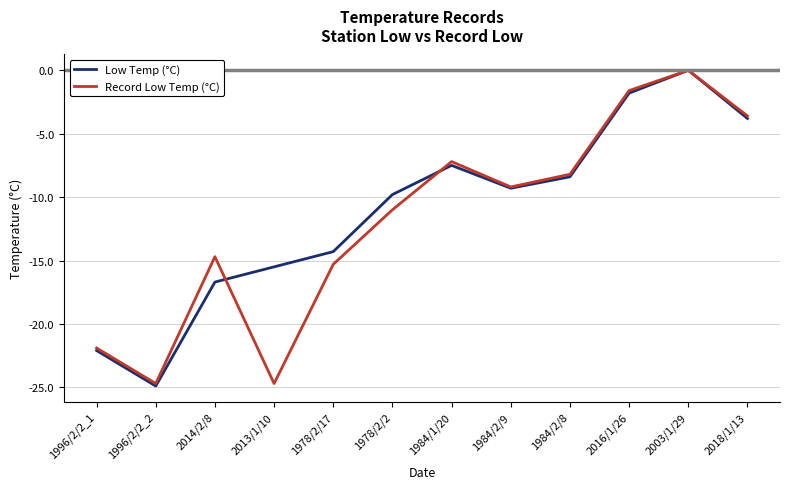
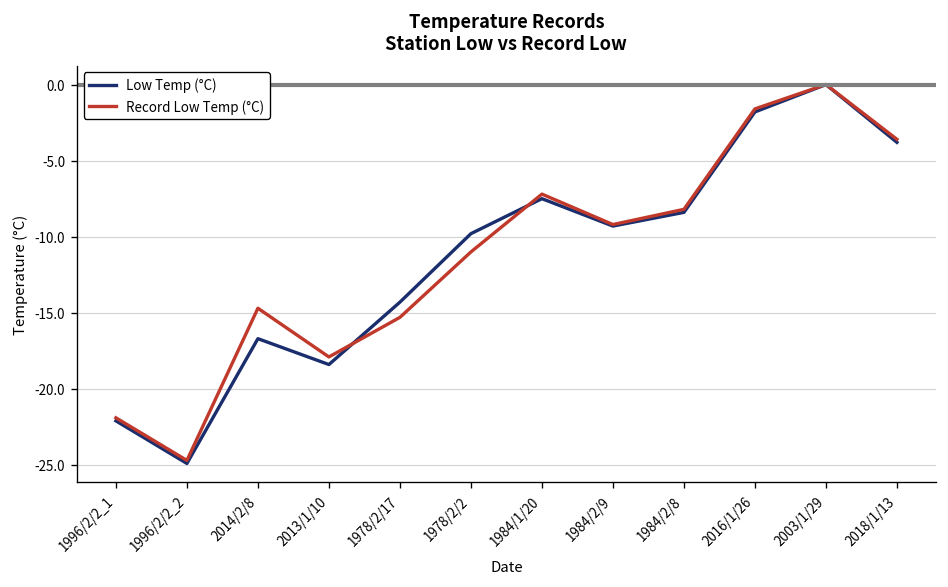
  {
    "Low Temp (°C)": {
      "1996/2/2_2": -24.9,
      "2014/2/8": -16.7,
-     "2013/1/10": -15.5,
+     "2013/1/10": -18.4,
      "1978/2/17": -14.3,
      "1978/2/2": -9.8,
      "1984/1/20": -7.5,
      "2018/1/13": -3.8
    },
    "Record Low Temp (°C)": {
      "1996/2/2_2": -24.7,
      "2014/2/8": -14.7,
-     "2013/1/10": -24.7,
+     "2013/1/10": -17.9,
      "1978/2/17": -15.3,
      "1978/2/2": -11.0,
      "1984/1/20": -7.2,
      "2018/1/13": -3.6
    }
  }
